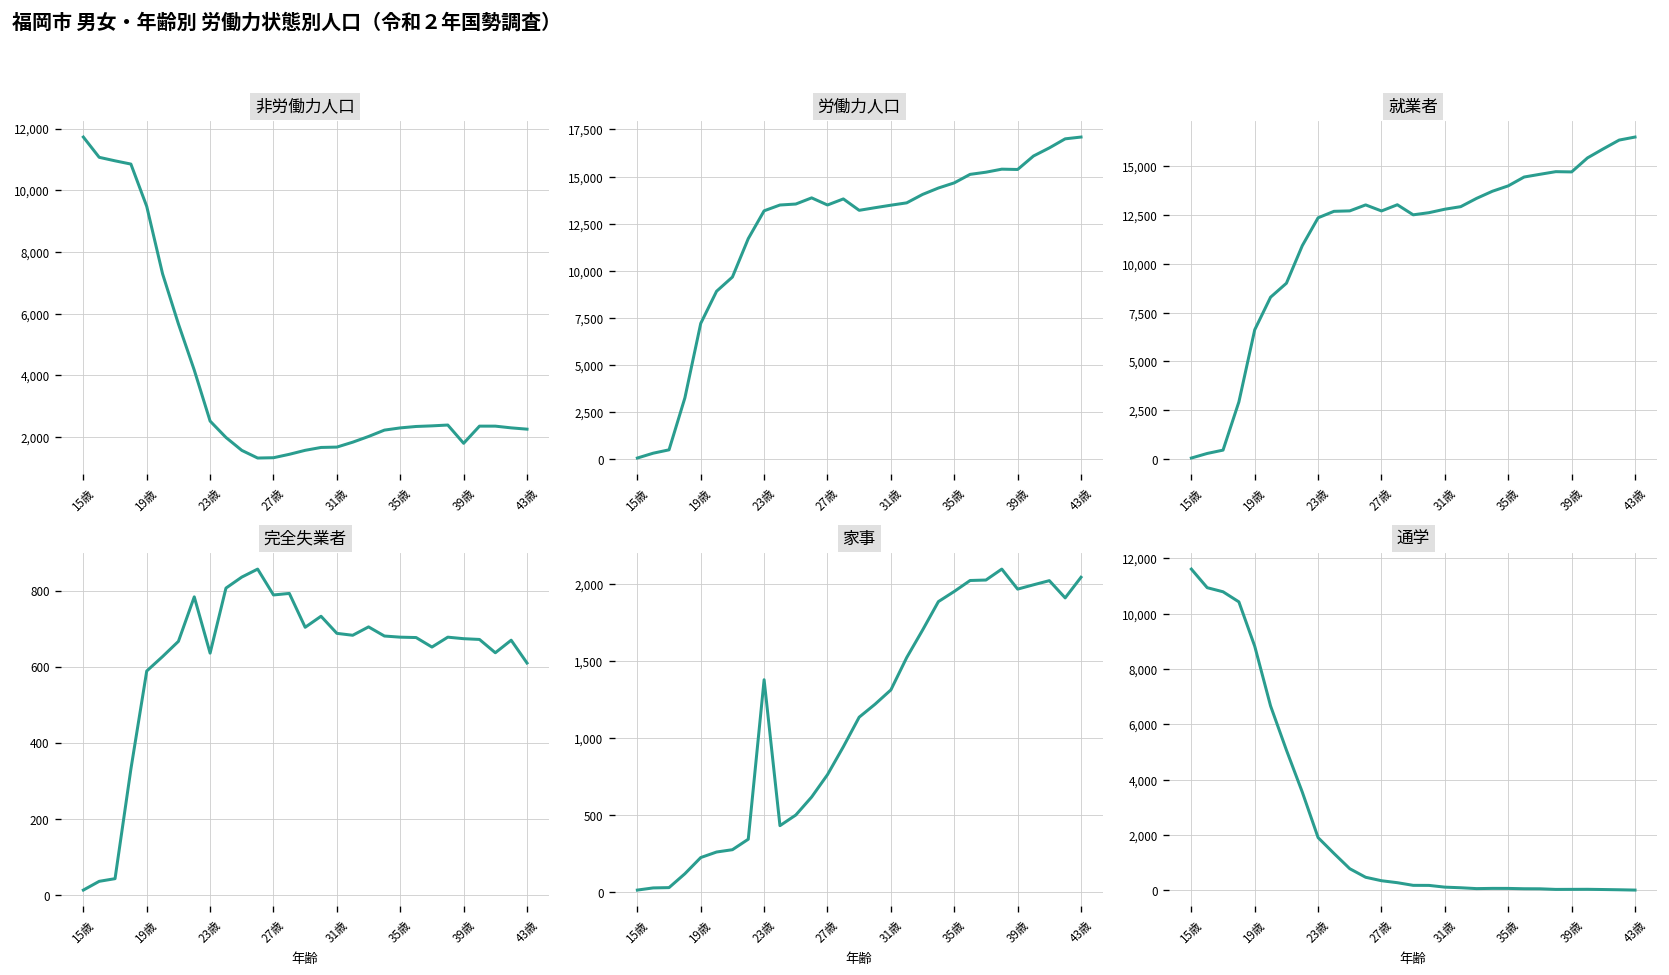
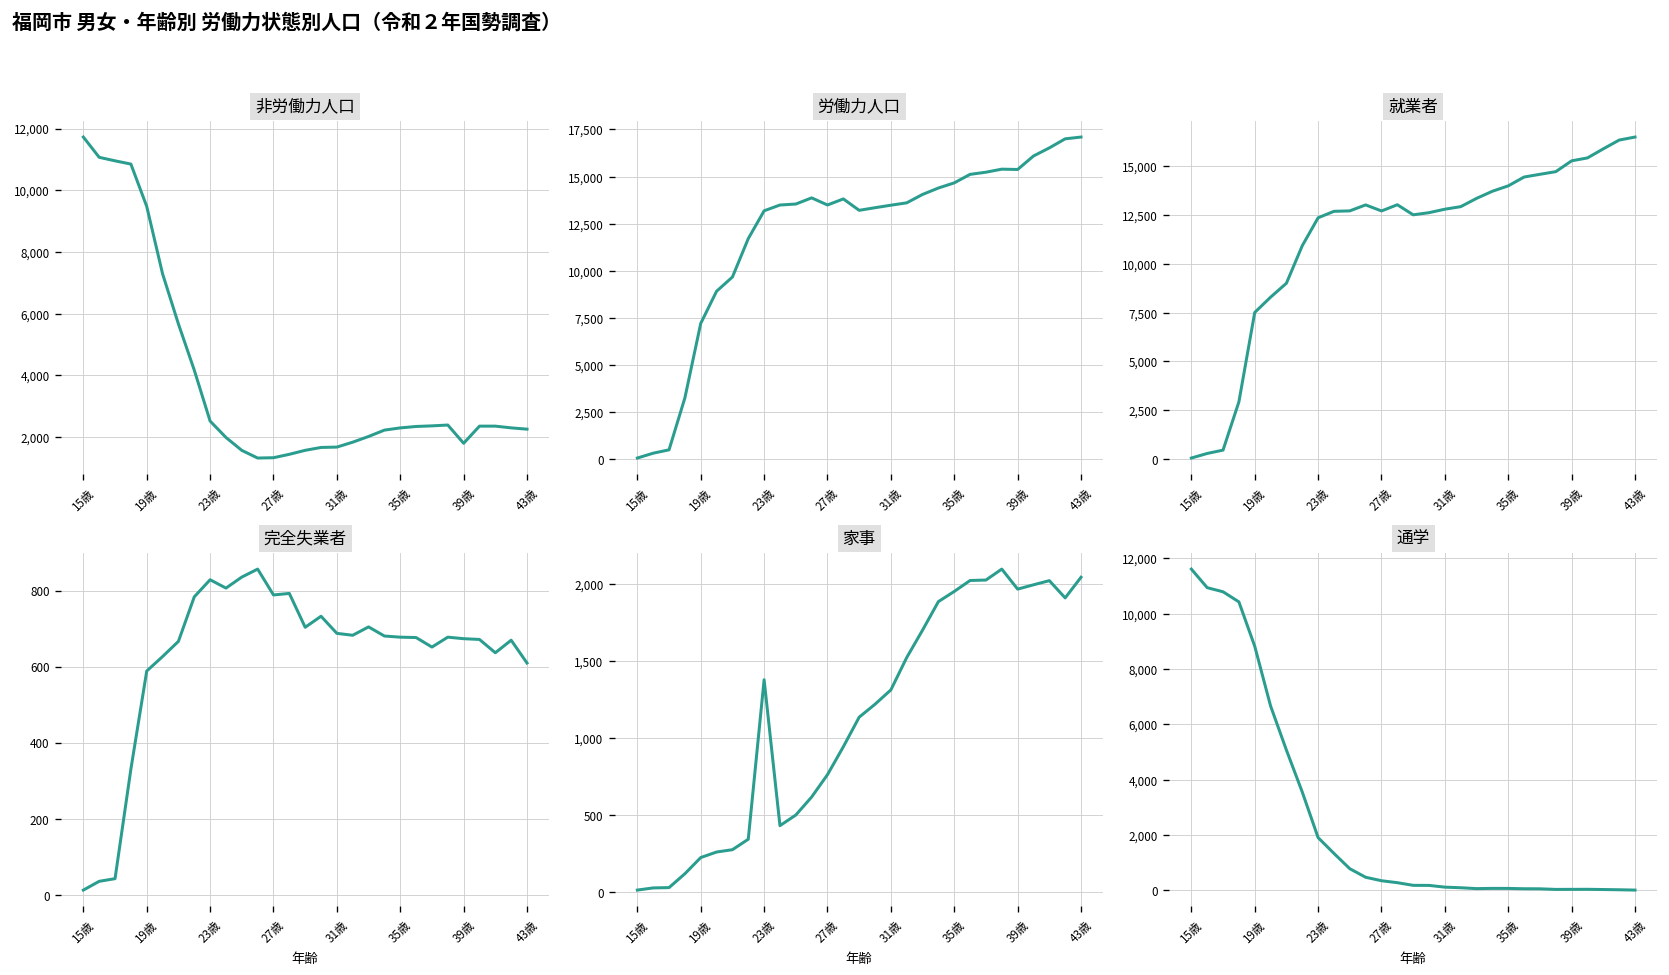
  {
    "非労働力人口": {
      "15歳": "11,700",
      "19歳": "9,500",
      "23歳": "2,500",
      "27歳": "1,300",
      "31歳": "1,700",
      "35歳": "2,300",
      "39歳": "1,800",
      "43歳": "2,300"
    },
    "労働力人口": {
      "15歳": "100",
      "19歳": "7,200",
      "23歳": "13,200",
      "27歳": "13,500",
      "31歳": "13,500",
      "35歳": "14,700",
      "39歳": "15,400",
      "43歳": "17,100"
    },
    "就業者": {
      "15歳": "100",
-     "19歳": "6,600",
+     "19歳": "7,500",
      "23歳": "12,400",
      "27歳": "12,700",
      "31歳": "12,800",
      "35歳": "14,000",
-     "39歳": "14,700",
+     "39歳": "15,300",
      "43歳": "16,500"
    },
    "完全失業者": {
      "15歳": "10",
      "19歳": "590",
-     "23歳": "640",
+     "23歳": "830",
      "27歳": "790",
      "31歳": "690",
      "35歳": "680",
      "39歳": "670",
      "43歳": "610"
    },
    "家事": {
      "15歳": "10",
      "19歳": "230",
      "23歳": "1,380",
      "27歳": "760",
      "31歳": "1,310",
      "35歳": "1,950",
      "39歳": "1,970",
      "43歳": "2,040"
    },
    "通学": {
      "15歳": "11,600",
      "19歳": "8,800",
      "23歳": "1,900",
      "27歳": "300",
      "31歳": "100",
      "35歳": "100",
      "39歳": "0",
      "43歳": "0"
    }
  }
